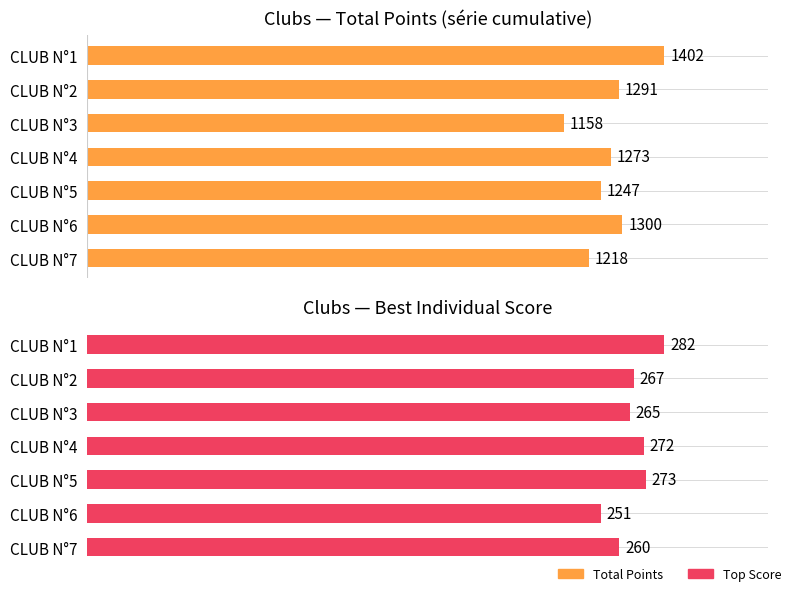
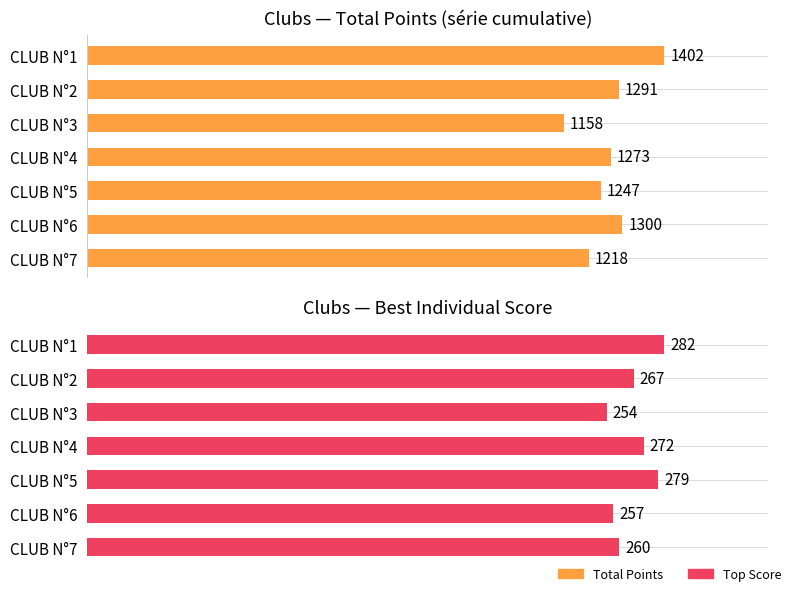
  {
    "Clubs — Total Points (série cumulative)": {
      "CLUB N°1": 1402,
      "CLUB N°2": 1291,
      "CLUB N°3": 1158,
      "CLUB N°4": 1273,
      "CLUB N°5": 1247,
      "CLUB N°6": 1300,
      "CLUB N°7": 1218
    },
    "Clubs — Best Individual Score": {
      "CLUB N°1": 282,
      "CLUB N°2": 267,
-     "CLUB N°3": 265,
+     "CLUB N°3": 254,
      "CLUB N°4": 272,
-     "CLUB N°5": 273,
-     "CLUB N°6": 251,
+     "CLUB N°5": 279,
+     "CLUB N°6": 257,
      "CLUB N°7": 260
    }
  }
